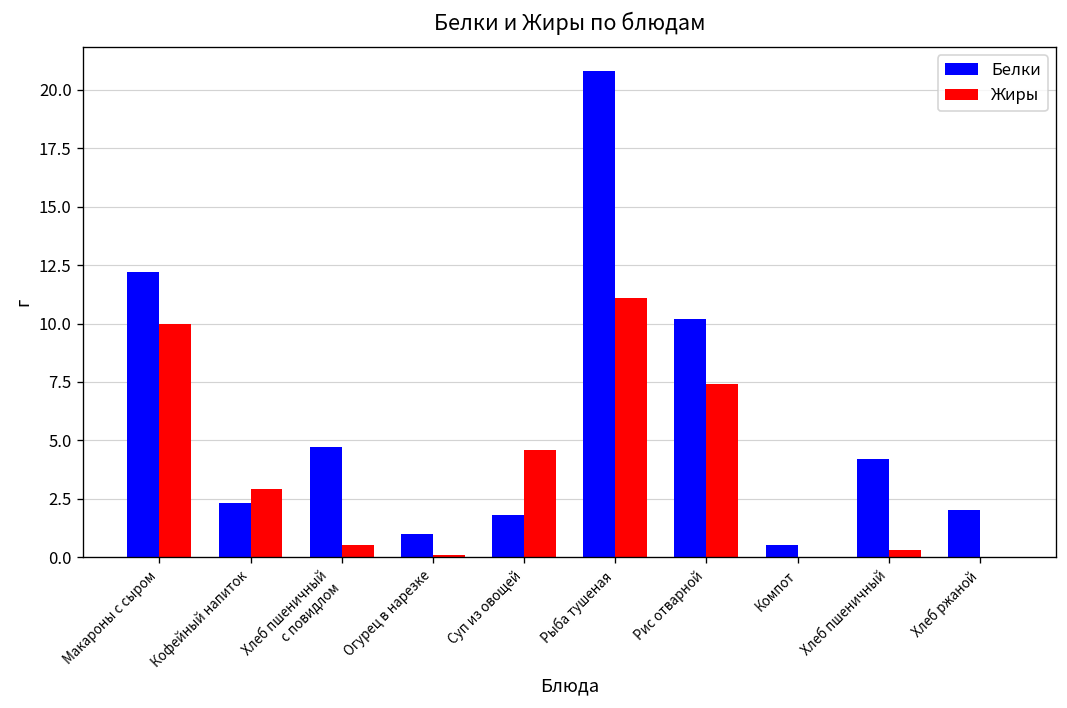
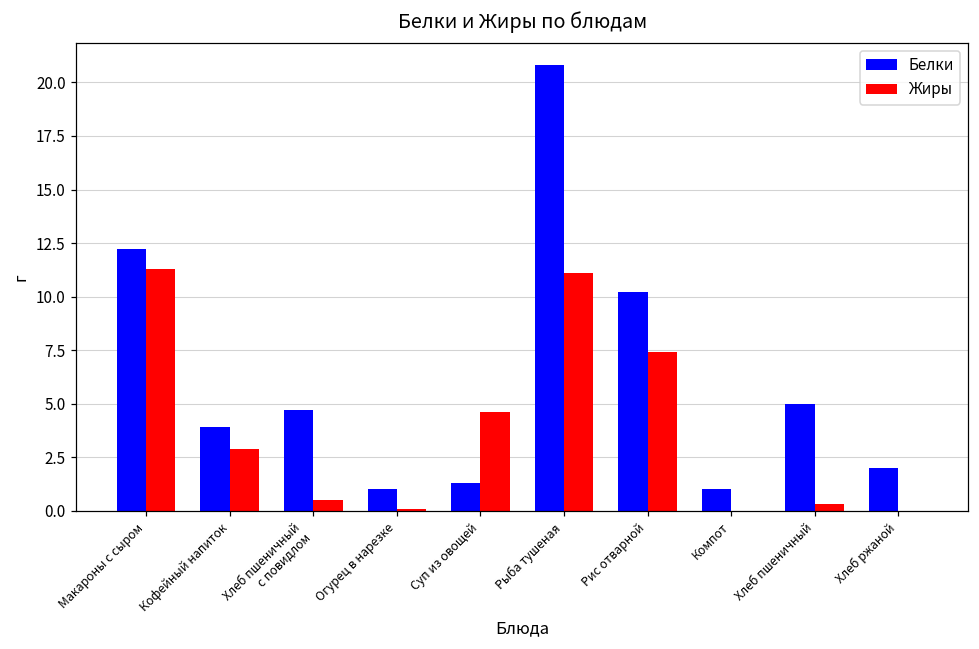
  {
    "Белки": {
      "Макароны с сыром": 12.2,
-     "Кофейный напиток": 2.3,
+     "Кофейный напиток": 3.9,
      "Хлеб пшеничный с повидлом": 4.7,
      "Огурец в нарезке": 1.0,
-     "Суп из овощей": 1.8,
+     "Суп из овощей": 1.3,
      "Рыба тушеная": 20.8,
      "Рис отварной": 10.2,
-     "Компот": 0.5,
-     "Хлеб пшеничный": 4.2,
+     "Компот": 1.0,
+     "Хлеб пшеничный": 5.0,
      "Хлеб ржаной": 2.0
    },
    "Жиры": {
-     "Макароны с сыром": 10.0,
+     "Макароны с сыром": 11.3,
      "Кофейный напиток": 2.9,
      "Хлеб пшеничный с повидлом": 0.5,
      "Суп из овощей": 4.6,
      "Рыба тушеная": 11.1,
      "Рис отварной": 7.4,
      "Компот": 0.0,
      "Хлеб пшеничный": 0.3,
      "Хлеб ржаной": 0.0
    }
  }
